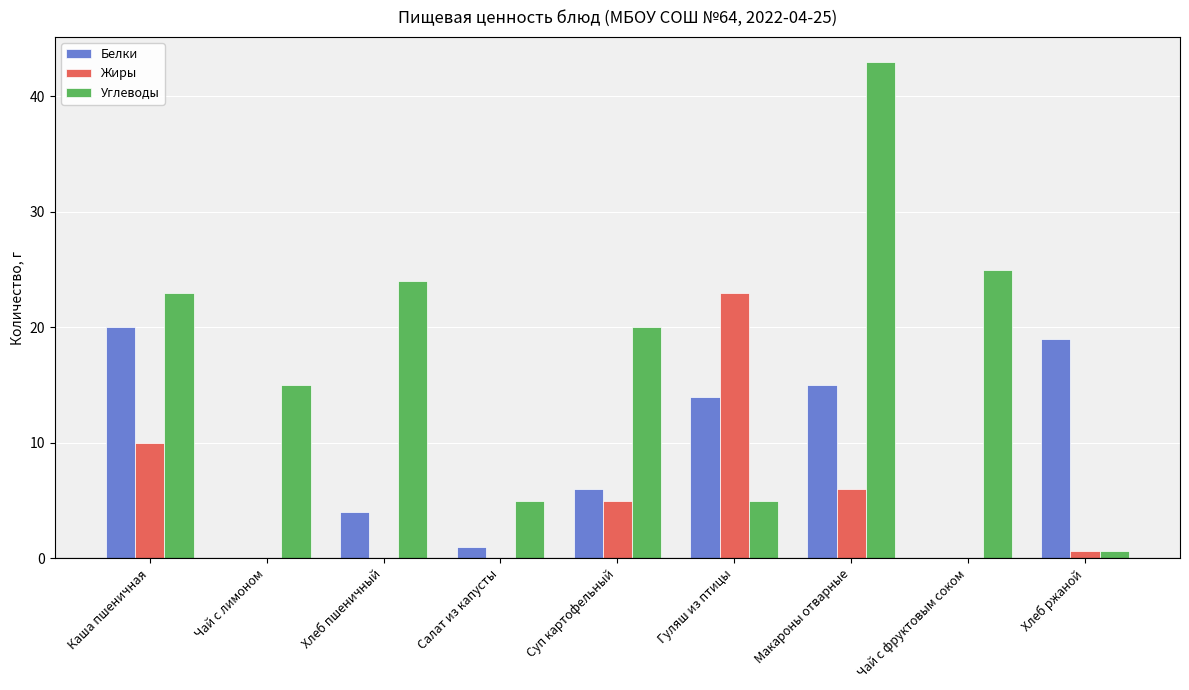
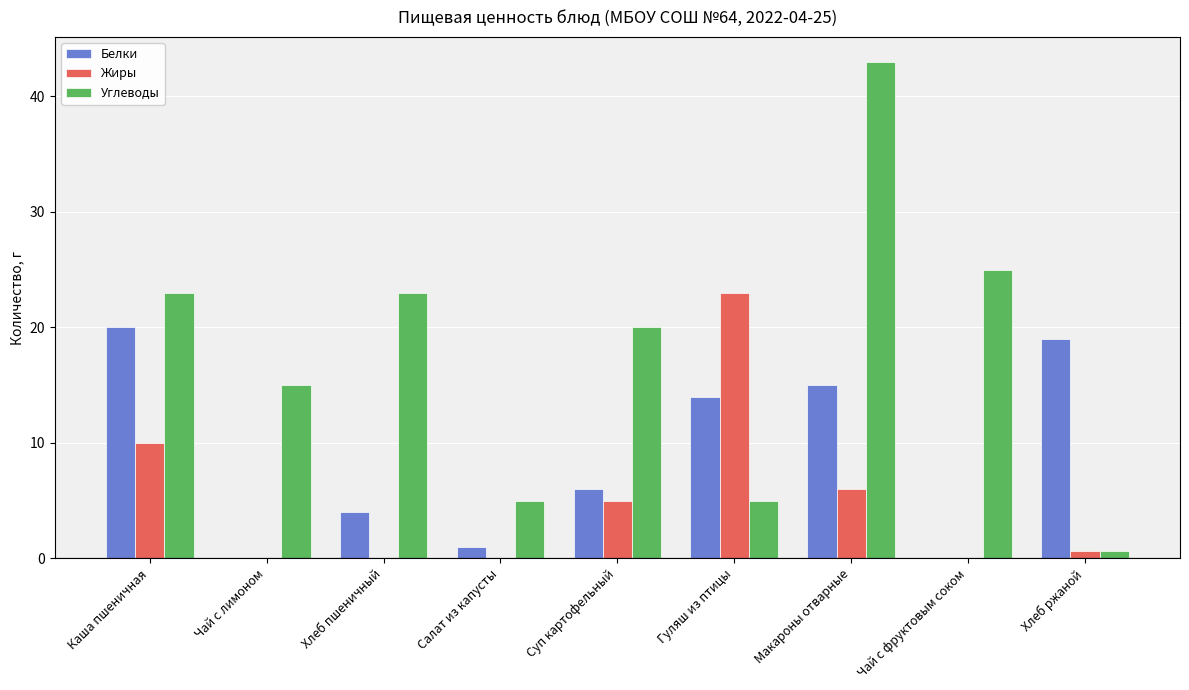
  {
    "Белки": {
      "Каша пшеничная": 20,
      "Чай с лимоном": 0,
      "Хлеб пшеничный": 4,
      "Салат из капусты": 1,
      "Суп картофельный": 6,
      "Гуляш из птицы": 14,
      "Макароны отварные": 15,
      "Чай с фруктовым соком": 0,
      "Хлеб ржаной": 19
    },
    "Жиры": {
      "Каша пшеничная": 10,
      "Чай с лимоном": 0,
      "Хлеб пшеничный": 0,
      "Салат из капусты": 0,
      "Суп картофельный": 5,
      "Гуляш из птицы": 23,
      "Макароны отварные": 6,
      "Чай с фруктовым соком": 0,
      "Хлеб ржаной": 0.6
    },
    "Углеводы": {
      "Каша пшеничная": 23,
      "Чай с лимоном": 15,
-     "Хлеб пшеничный": 24,
+     "Хлеб пшеничный": 23,
      "Салат из капусты": 5,
      "Суп картофельный": 20,
      "Гуляш из птицы": 5,
      "Макароны отварные": 43,
      "Чай с фруктовым соком": 25,
      "Хлеб ржаной": 0.6
    }
  }
